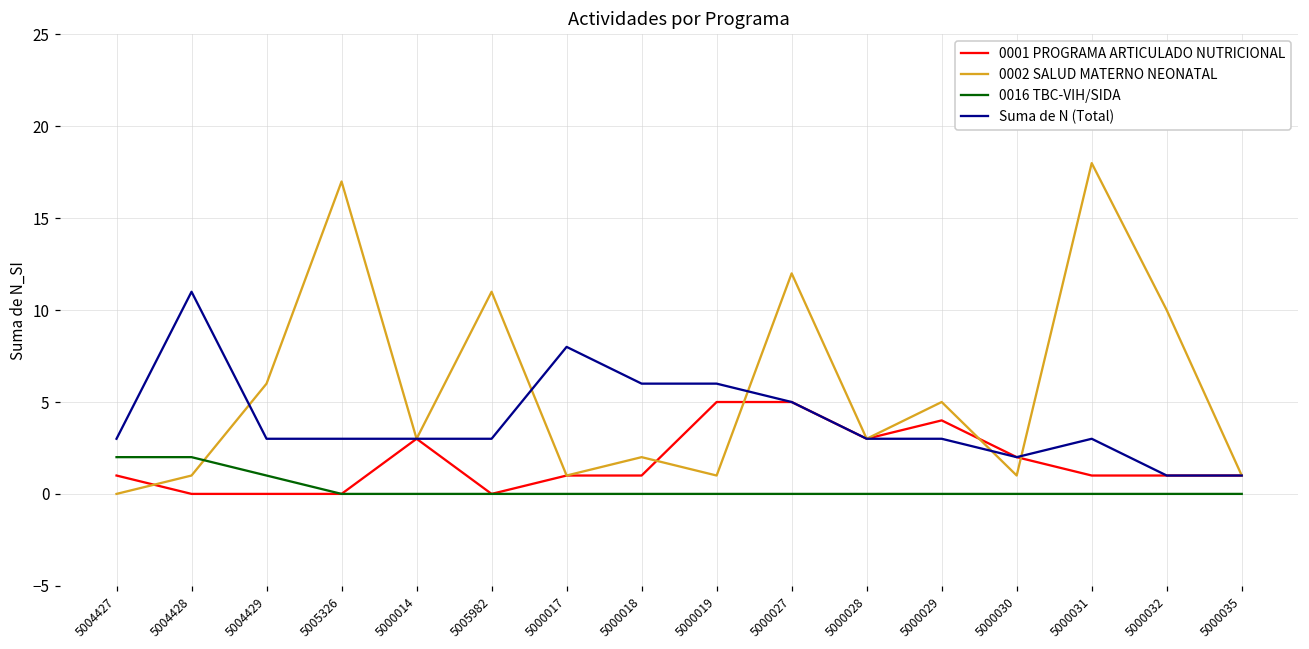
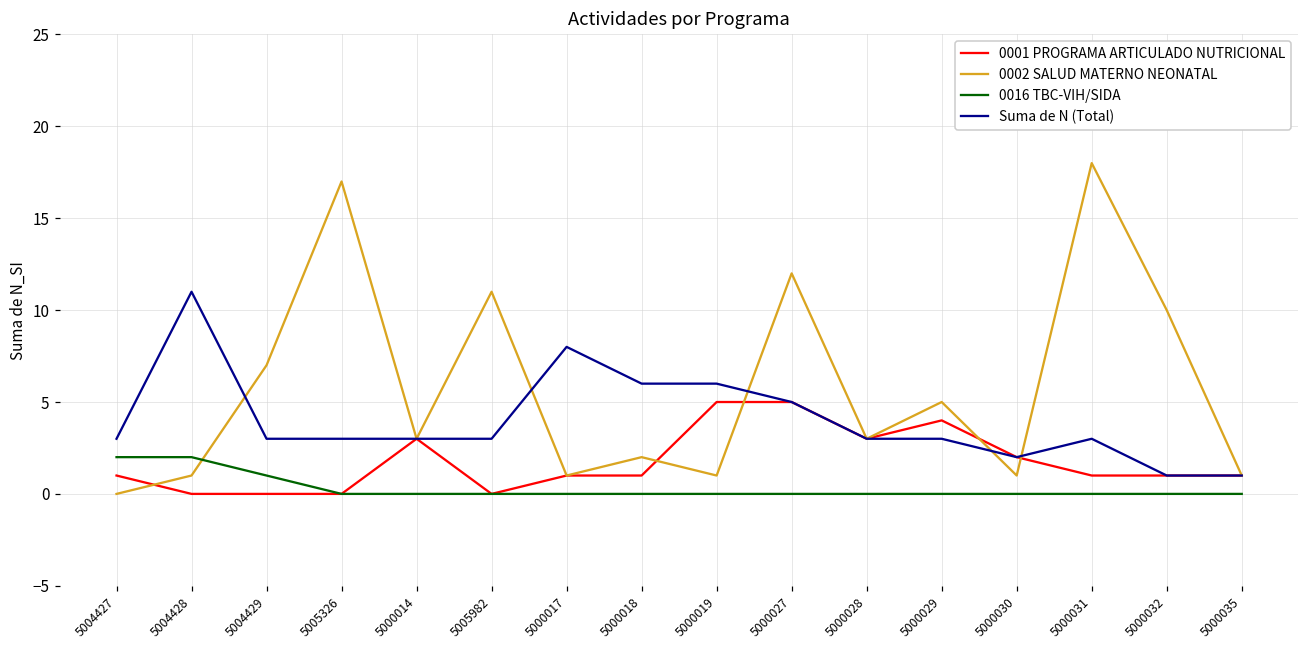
  {
    "0001 PROGRAMA ARTICULADO NUTRICIONAL": {
      "5004427": 1,
      "5004428": 0,
      "5004429": 0,
      "5000018": 1,
      "5000019": 5,
      "5000029": 4,
      "5000031": 1
    },
    "0002 SALUD MATERNO NEONATAL": {
      "5004427": 0,
      "5004428": 1,
-     "5004429": 6,
+     "5004429": 7,
      "5005326": 17,
      "5005982": 11,
      "5000018": 2,
      "5000019": 1,
      "5000027": 12,
      "5000029": 5,
      "5000030": 1,
      "5000031": 18,
      "5000032": 10
    },
    "0016 TBC-VIH/SIDA": {
      "5004427": 2,
      "5004428": 2,
      "5004429": 1,
      "5000014": 0,
      "5000017": 0,
      "5000018": 0,
      "5000019": 0,
      "5000027": 0,
      "5000028": 0,
      "5000029": 0,
      "5000030": 0,
      "5000031": 0,
      "5000032": 0,
      "5000035": 0
    },
    "Suma de N (Total)": {
      "5004427": 3,
      "5004428": 11,
      "5004429": 3,
      "5005326": 3,
      "5005982": 3,
      "5000017": 8,
      "5000018": 6,
      "5000019": 6,
      "5000029": 3,
      "5000031": 3
    }
  }
